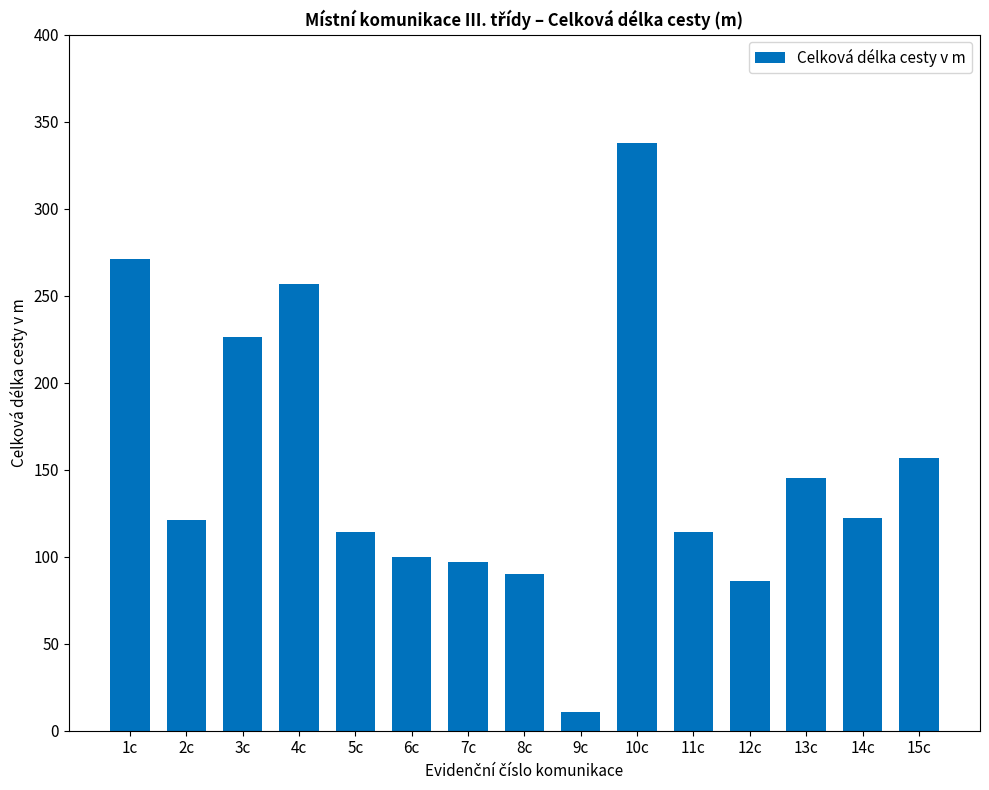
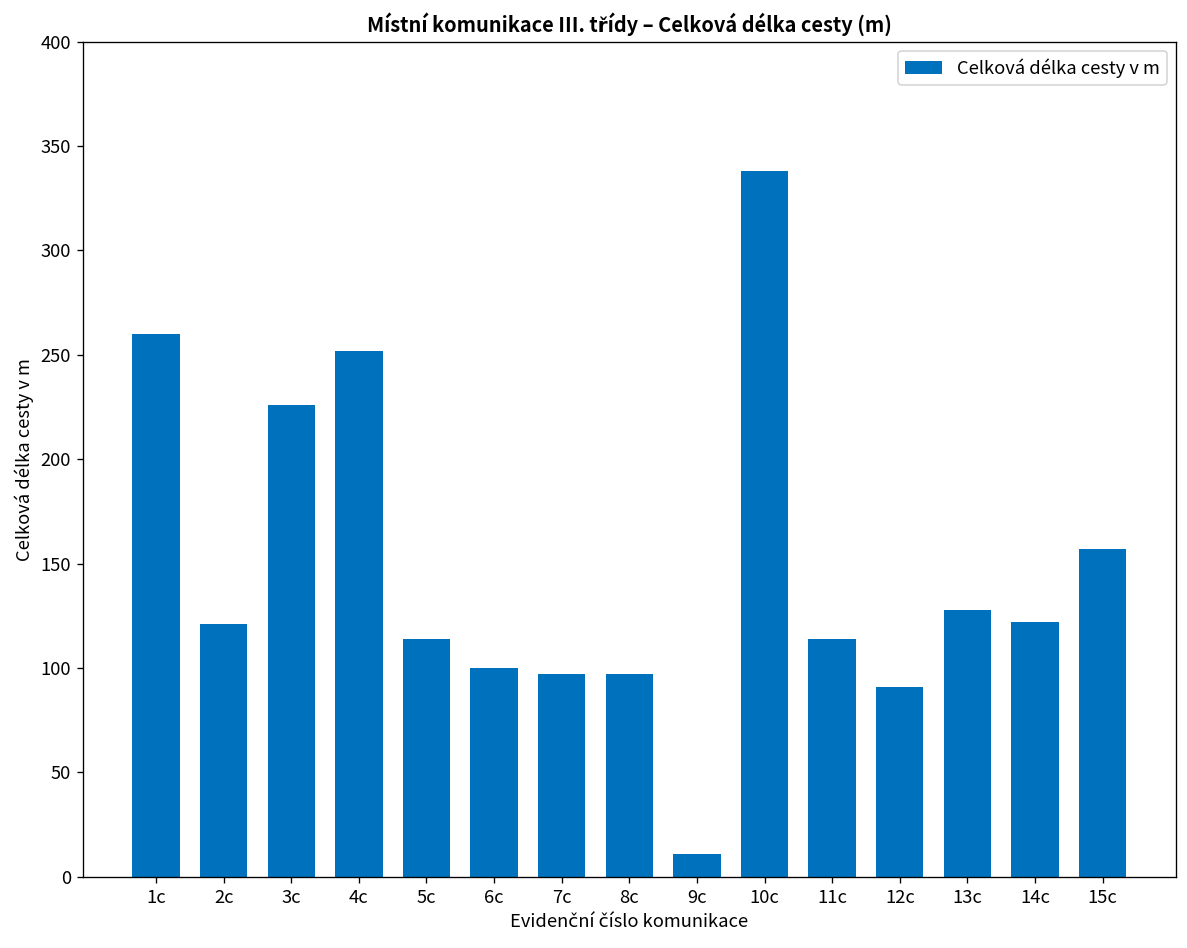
  {
-   "1c": 271,
+   "1c": 260,
    "2c": 121,
    "3c": 226,
-   "4c": 257,
+   "4c": 252,
    "5c": 114,
    "6c": 100,
    "7c": 97,
-   "8c": 90,
+   "8c": 97,
    "9c": 11,
    "10c": 338,
    "11c": 114,
-   "12c": 86,
-   "13c": 145,
+   "12c": 91,
+   "13c": 128,
    "14c": 122,
    "15c": 157
  }
